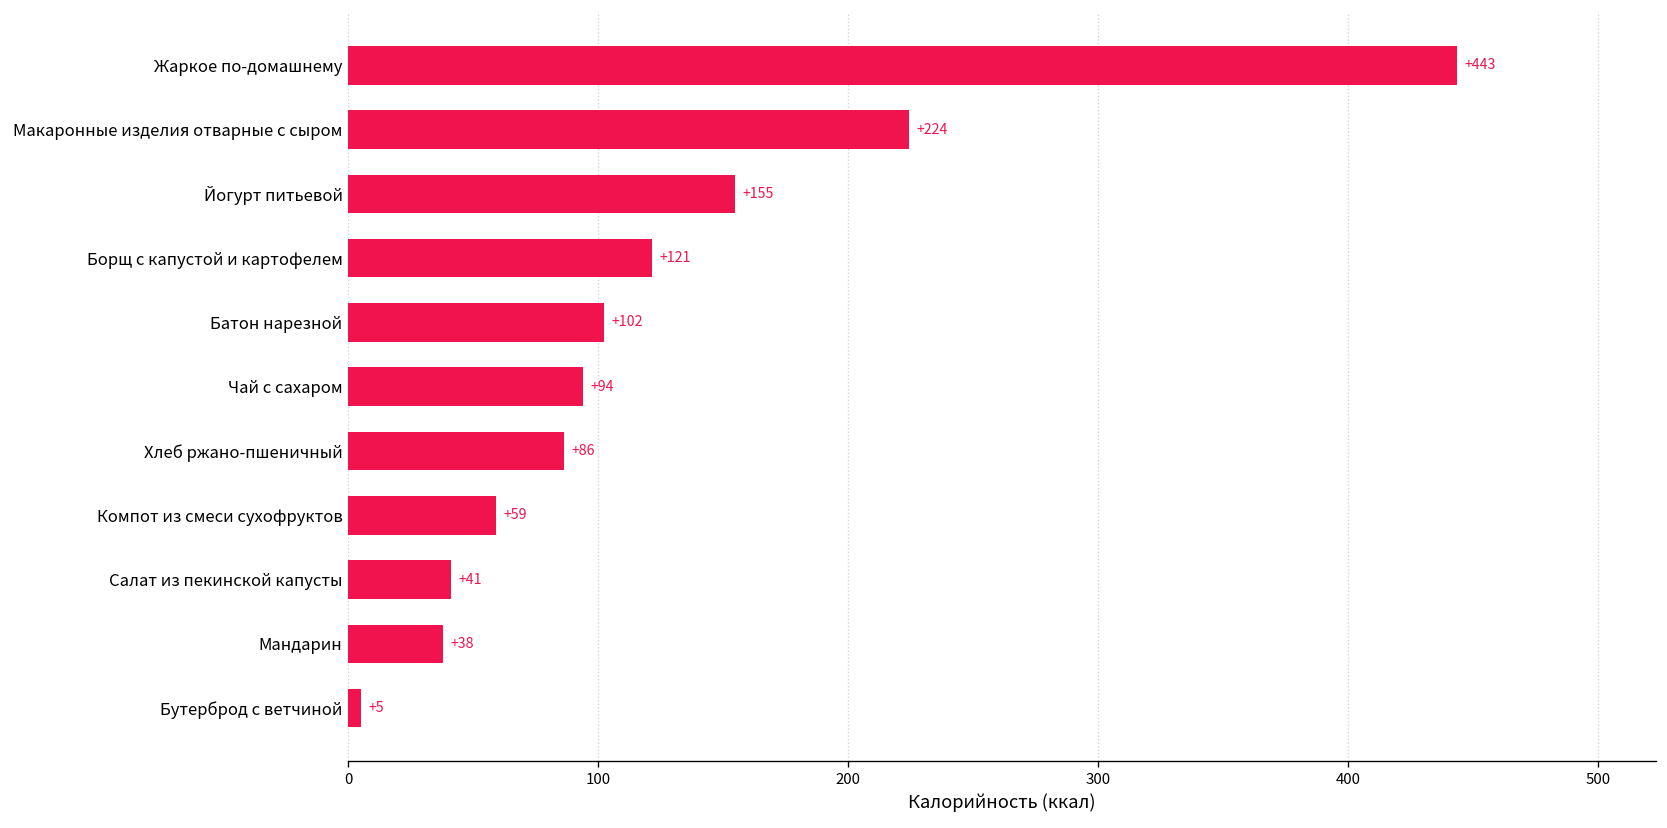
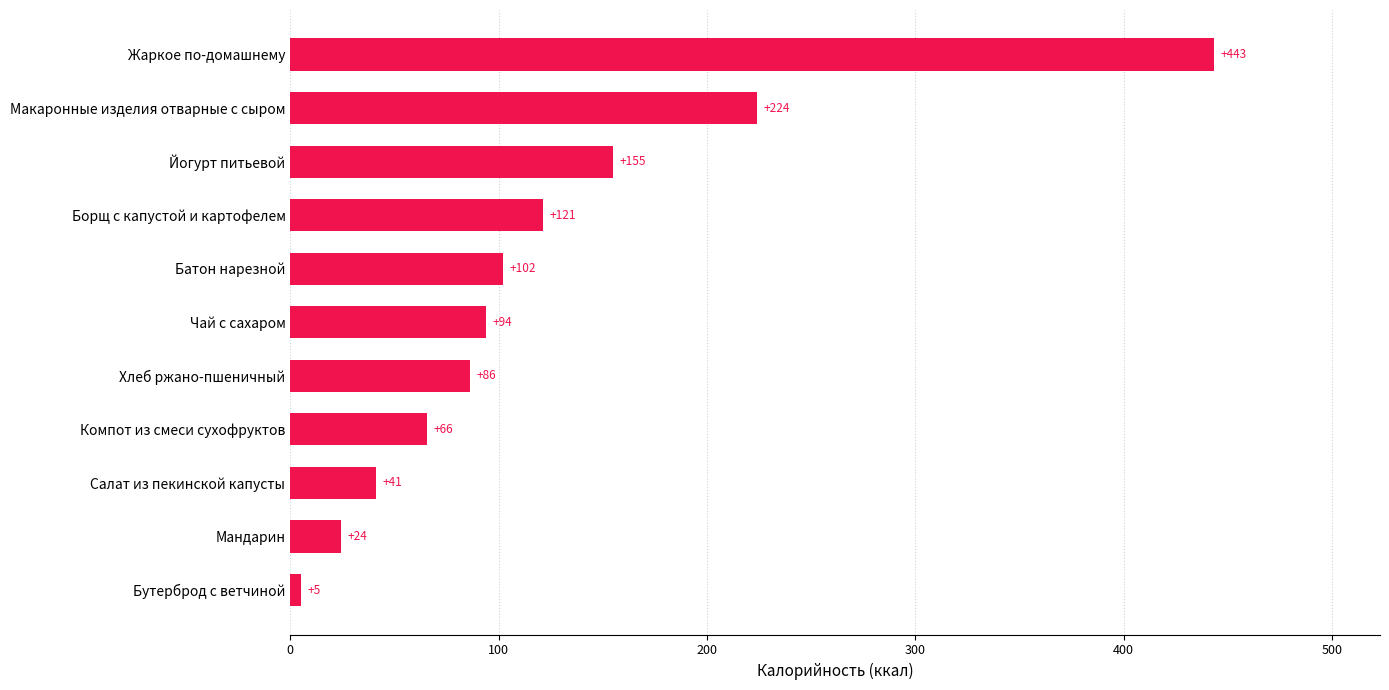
  {
    "Жаркое по-домашнему": "+443",
    "Макаронные изделия отварные с сыром": "+224",
    "Йогурт питьевой": "+155",
    "Борщ с капустой и картофелем": "+121",
    "Батон нарезной": "+102",
    "Чай с сахаром": "+94",
    "Хлеб ржано-пшеничный": "+86",
-   "Компот из смеси сухофруктов": "+59",
+   "Компот из смеси сухофруктов": "+66",
    "Салат из пекинской капусты": "+41",
-   "Мандарин": "+38",
+   "Мандарин": "+24",
    "Бутерброд с ветчиной": "+5"
  }
